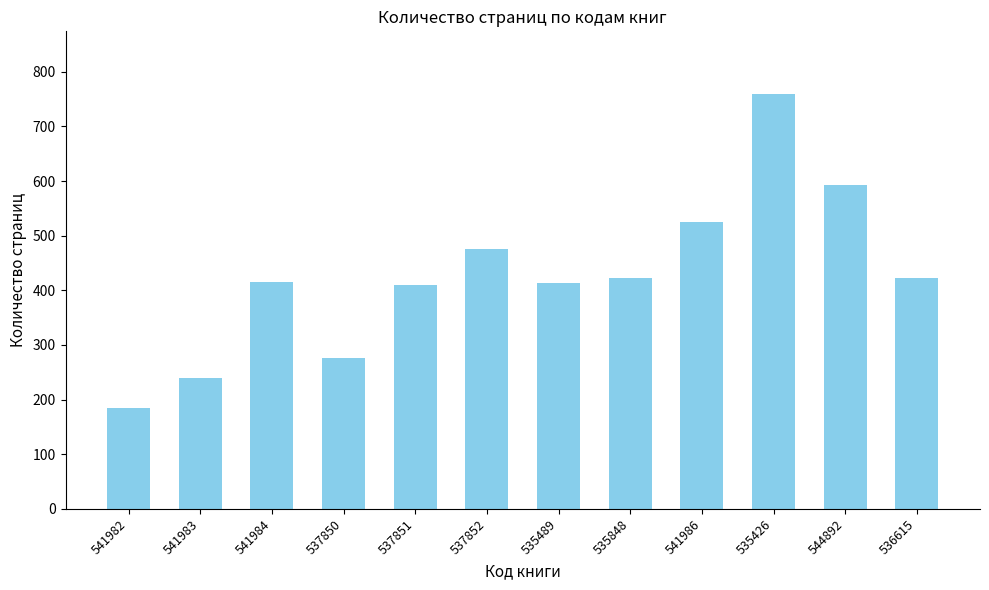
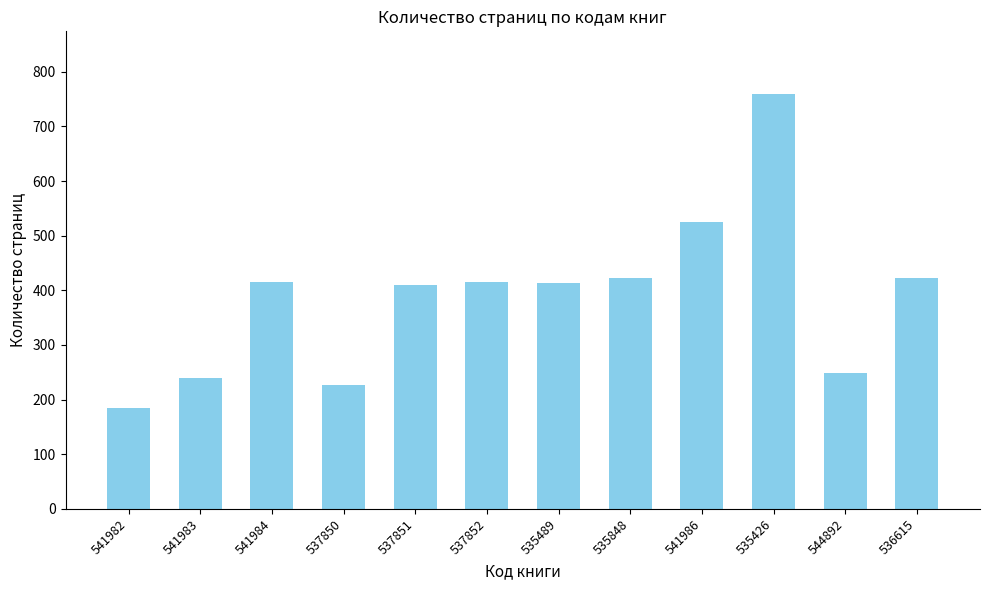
  {
    "541982": 180,
    "541983": 240,
    "541984": 420,
-   "537850": 280,
+   "537850": 230,
    "537851": 410,
-   "537852": 480,
+   "537852": 420,
    "535489": 410,
    "535848": 420,
    "541986": 530,
    "535426": 760,
-   "544892": 590,
+   "544892": 250,
    "536615": 420
  }
